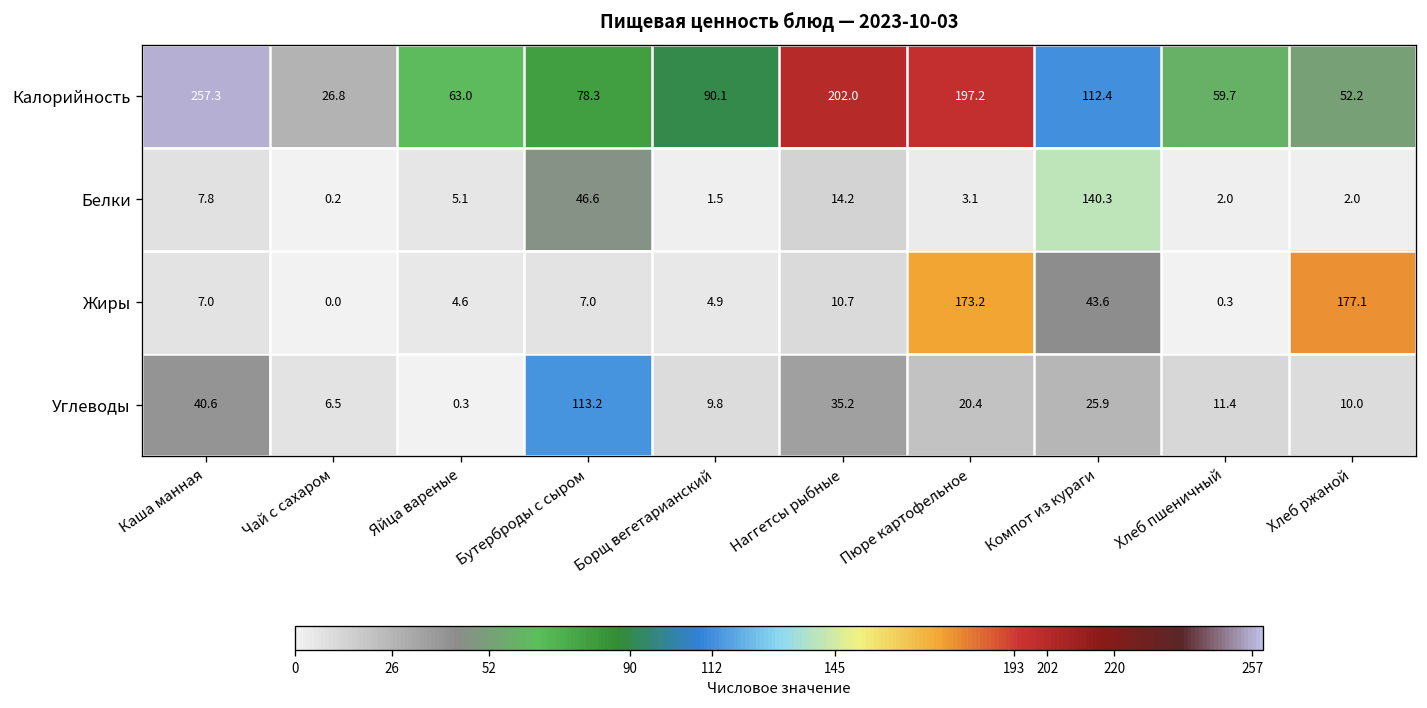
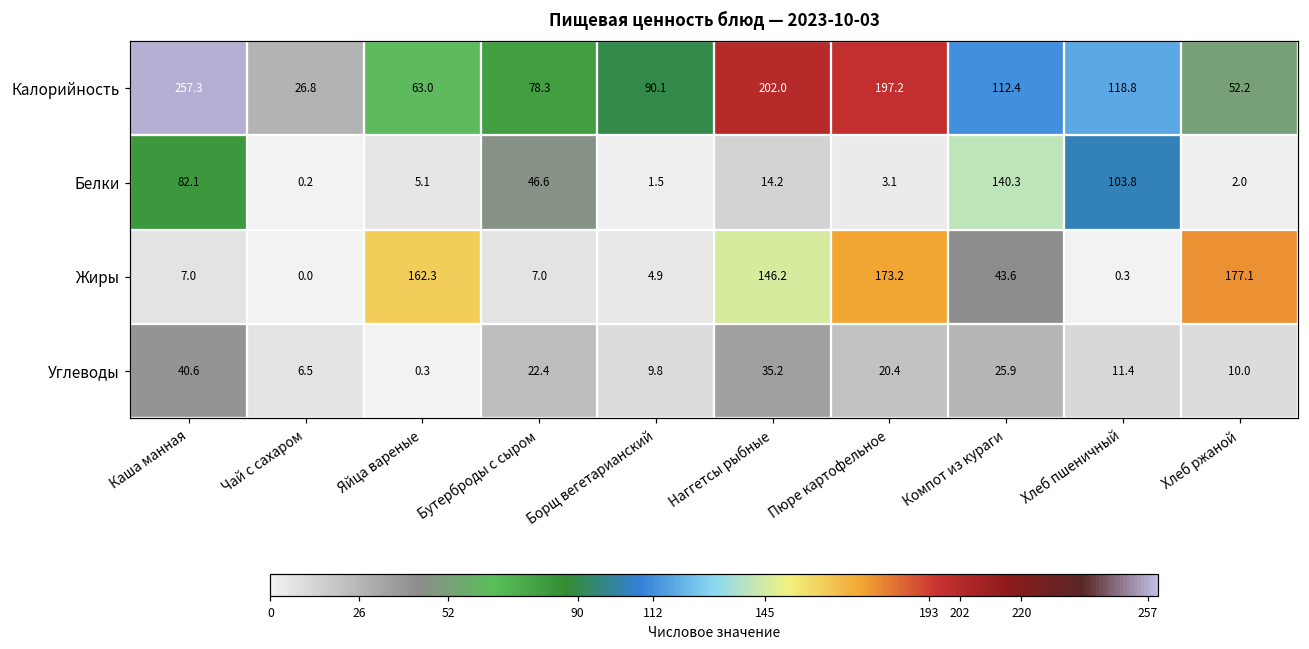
  {
    "Калорийность": {
      "Каша манная": 257.3,
      "Чай с сахаром": 26.8,
      "Яйца вареные": 63.0,
      "Бутерброды с сыром": 78.3,
      "Борщ вегетарианский": 90.1,
      "Наггетсы рыбные": 202.0,
      "Пюре картофельное": 197.2,
      "Компот из кураги": 112.4,
-     "Хлеб пшеничный": 59.7,
+     "Хлеб пшеничный": 118.8,
      "Хлеб ржаной": 52.2
    },
    "Белки": {
-     "Каша манная": 7.8,
+     "Каша манная": 82.1,
      "Чай с сахаром": 0.2,
      "Яйца вареные": 5.1,
      "Бутерброды с сыром": 46.6,
      "Борщ вегетарианский": 1.5,
      "Наггетсы рыбные": 14.2,
      "Пюре картофельное": 3.1,
      "Компот из кураги": 140.3,
-     "Хлеб пшеничный": 2.0,
+     "Хлеб пшеничный": 103.8,
      "Хлеб ржаной": 2.0
    },
    "Жиры": {
      "Каша манная": 7.0,
      "Чай с сахаром": 0.0,
-     "Яйца вареные": 4.6,
+     "Яйца вареные": 162.3,
      "Бутерброды с сыром": 7.0,
      "Борщ вегетарианский": 4.9,
-     "Наггетсы рыбные": 10.7,
+     "Наггетсы рыбные": 146.2,
      "Пюре картофельное": 173.2,
      "Компот из кураги": 43.6,
      "Хлеб пшеничный": 0.3,
      "Хлеб ржаной": 177.1
    },
    "Углеводы": {
      "Каша манная": 40.6,
      "Чай с сахаром": 6.5,
      "Яйца вареные": 0.3,
-     "Бутерброды с сыром": 113.2,
+     "Бутерброды с сыром": 22.4,
      "Борщ вегетарианский": 9.8,
      "Наггетсы рыбные": 35.2,
      "Пюре картофельное": 20.4,
      "Компот из кураги": 25.9,
      "Хлеб пшеничный": 11.4,
      "Хлеб ржаной": 10.0
    }
  }
